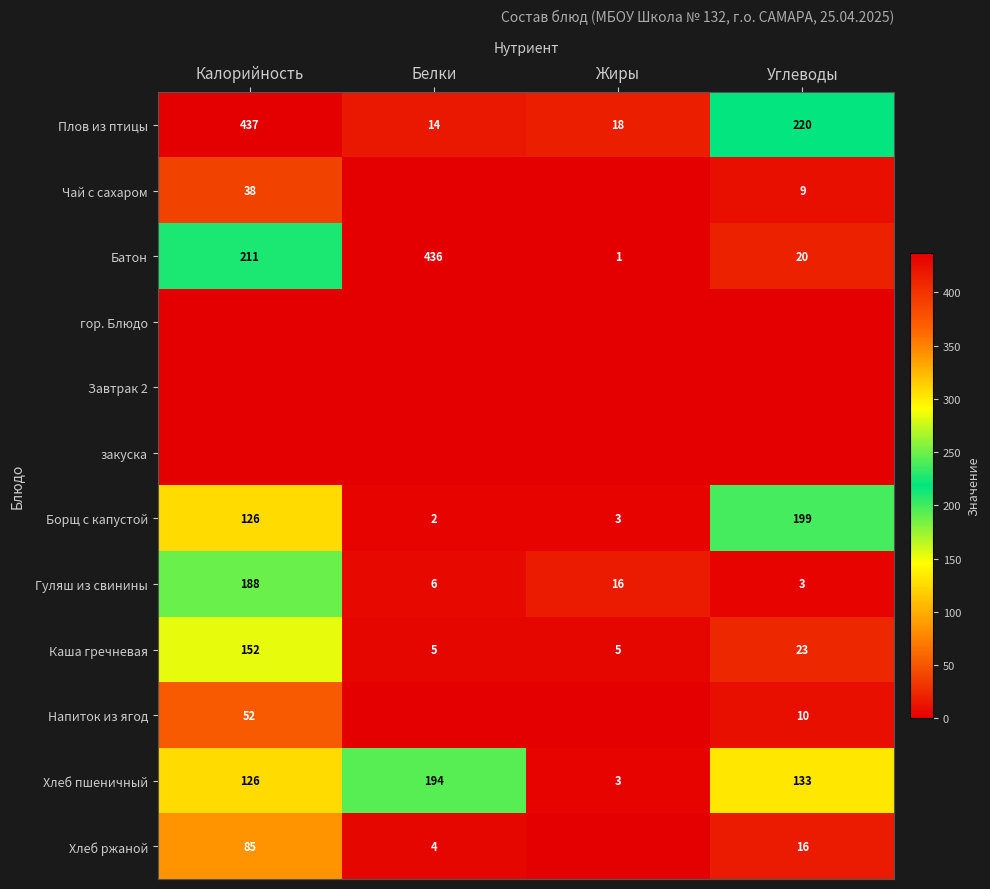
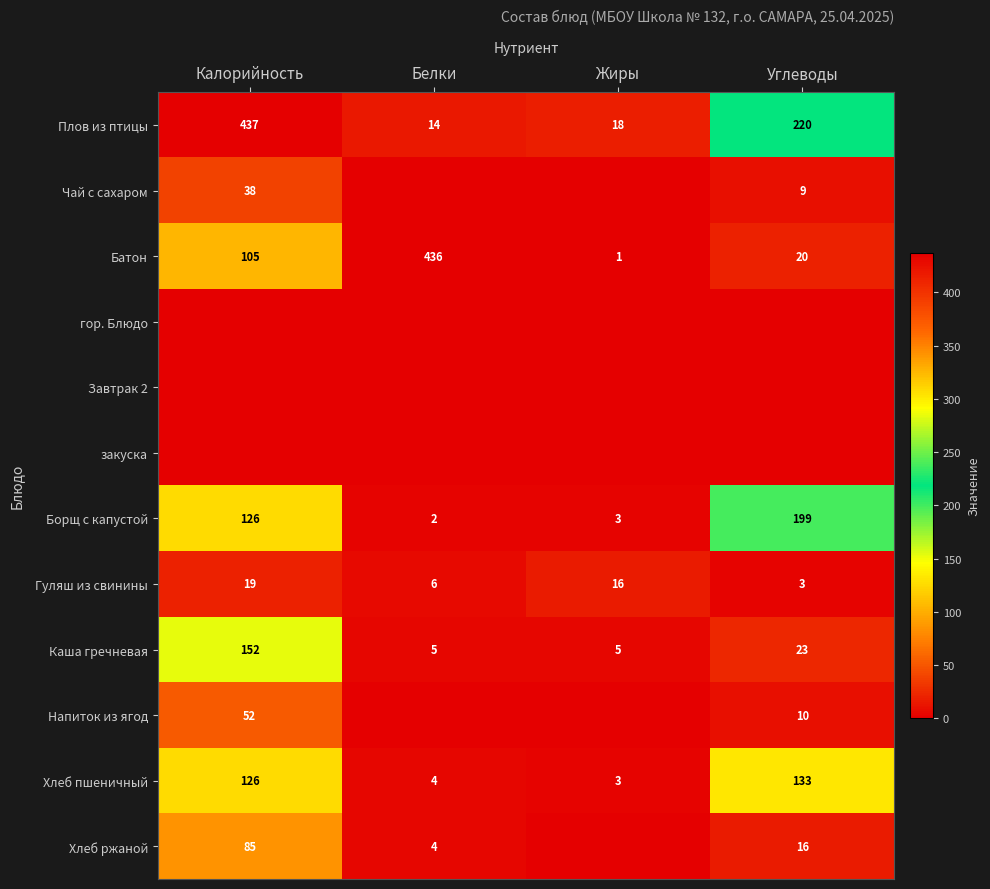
  {
    "Плов из птицы": {
      "Калорийность": 437,
      "Белки": 14,
      "Жиры": 18,
      "Углеводы": 220
    },
    "Чай с сахаром": {
      "Калорийность": 38,
      "Углеводы": 9
    },
    "Батон": {
-     "Калорийность": 211,
+     "Калорийность": 105,
      "Белки": 436,
      "Жиры": 1,
      "Углеводы": 20
    },
    "Борщ с капустой": {
      "Калорийность": 126,
      "Белки": 2,
      "Жиры": 3,
      "Углеводы": 199
    },
    "Гуляш из свинины": {
-     "Калорийность": 188,
+     "Калорийность": 19,
      "Белки": 6,
      "Жиры": 16,
      "Углеводы": 3
    },
    "Каша гречневая": {
      "Калорийность": 152,
      "Белки": 5,
      "Жиры": 5,
      "Углеводы": 23
    },
    "Напиток из ягод": {
      "Калорийность": 52,
      "Углеводы": 10
    },
    "Хлеб пшеничный": {
      "Калорийность": 126,
-     "Белки": 194,
+     "Белки": 4,
      "Жиры": 3,
      "Углеводы": 133
    },
    "Хлеб ржаной": {
      "Калорийность": 85,
      "Белки": 4,
      "Углеводы": 16
    }
  }
